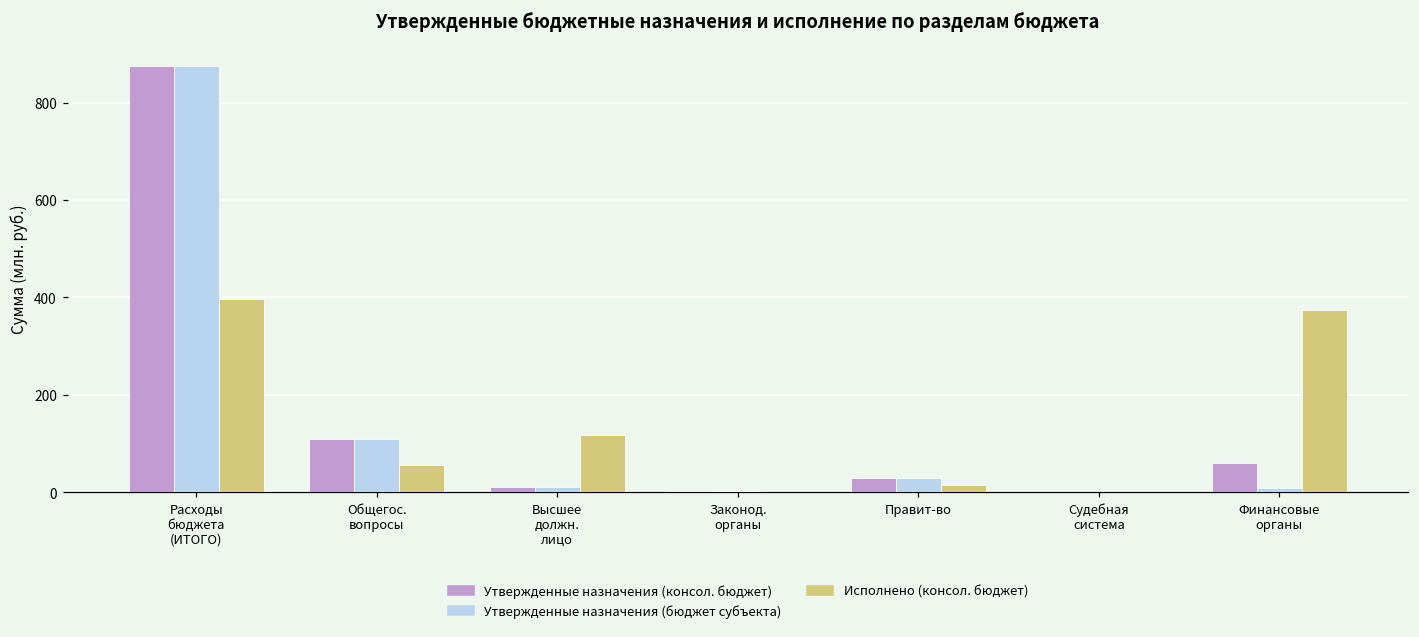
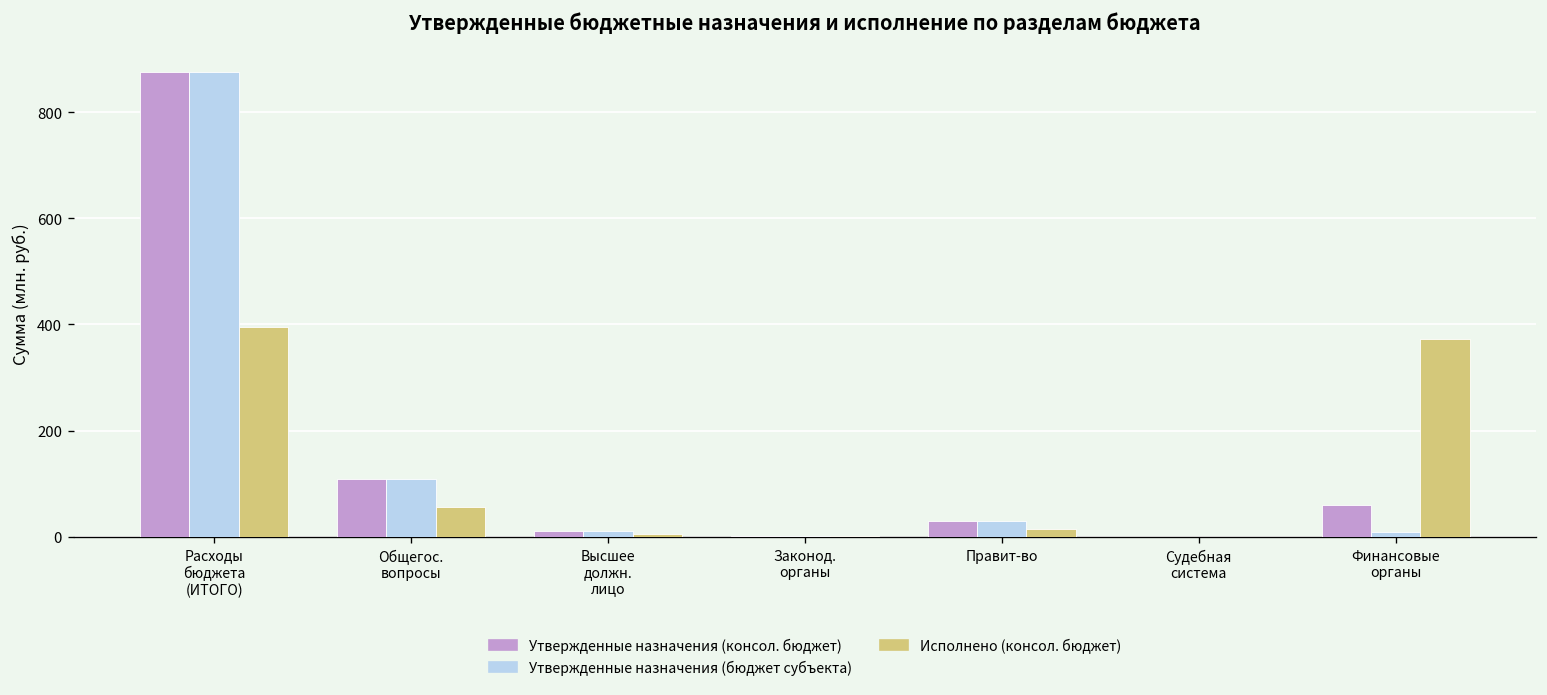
  {
    "Утвержденные назначения (консол. бюджет)": {
      "Расходы бюджета (ИТОГО)": 870,
      "Общегос. вопросы": 110,
      "Высшее должн. лицо": 10,
      "Правит-во": 30,
      "Финансовые органы": 60
    },
    "Утвержденные назначения (бюджет субъекта)": {
      "Расходы бюджета (ИТОГО)": 870,
      "Общегос. вопросы": 110,
      "Высшее должн. лицо": 10,
      "Правит-во": 30,
      "Финансовые органы": 10
    },
    "Исполнено (консол. бюджет)": {
      "Расходы бюджета (ИТОГО)": 400,
      "Общегос. вопросы": 60,
-     "Высшее должн. лицо": 120,
+     "Высшее должн. лицо": 10,
      "Правит-во": 10,
      "Финансовые органы": 370
    }
  }
